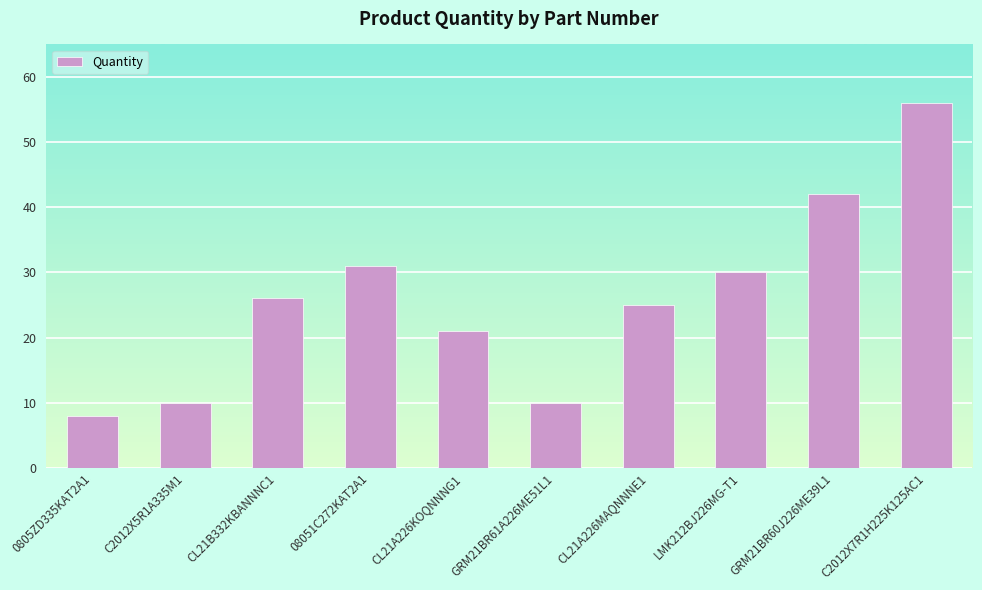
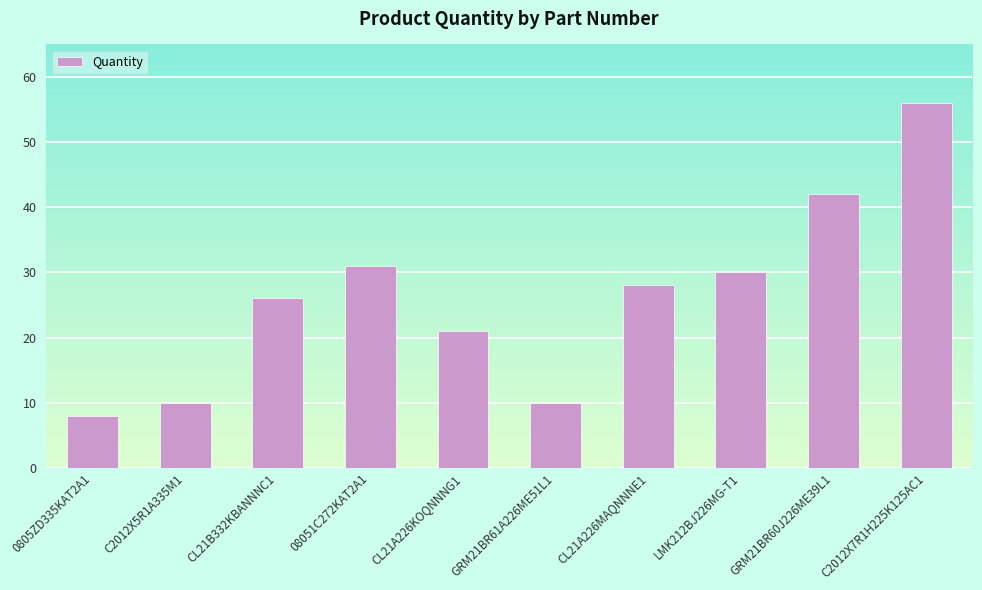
  {
    "0805ZD335KAT2A1": 8,
    "C2012X5R1A335M1": 10,
    "CL21B332KBANNNC1": 26,
    "08051C272KAT2A1": 31,
    "CL21A226KOQNNNG1": 21,
    "GRM21BR61A226ME51L1": 10,
-   "CL21A226MAQNNNE1": 25,
+   "CL21A226MAQNNNE1": 28,
    "LMK212BJ226MG-T1": 30,
    "GRM21BR60J226ME39L1": 42,
    "C2012X7R1H225K125AC1": 56
  }
